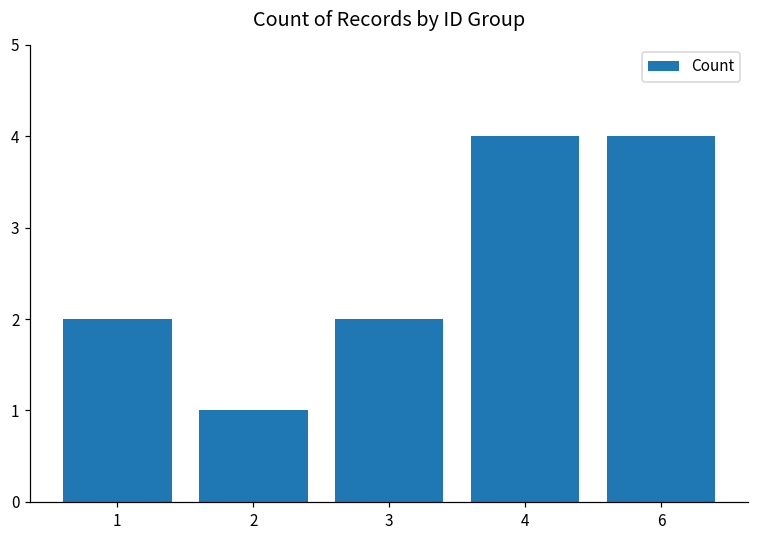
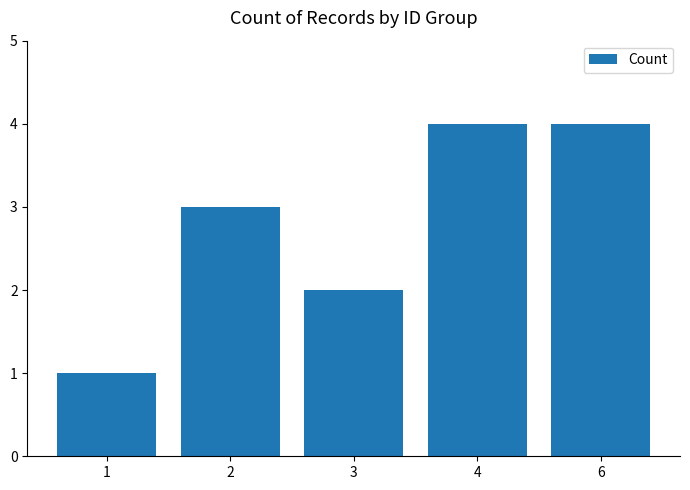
  {
-   "1": 2,
-   "2": 1,
+   "1": 1,
+   "2": 3,
    "3": 2,
    "4": 4,
    "6": 4
  }
